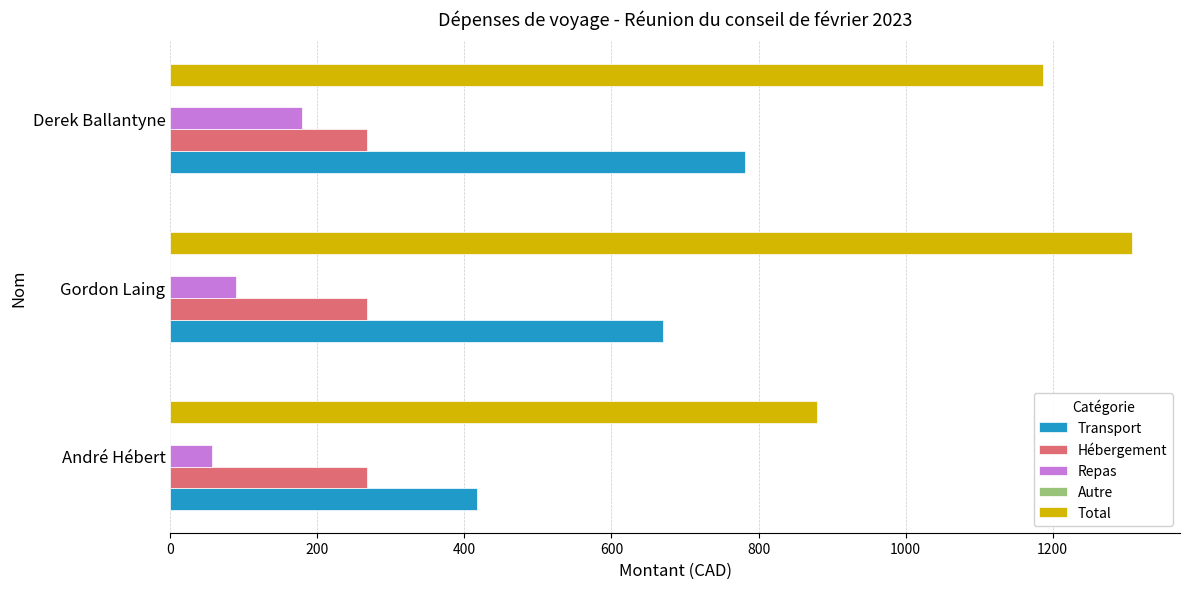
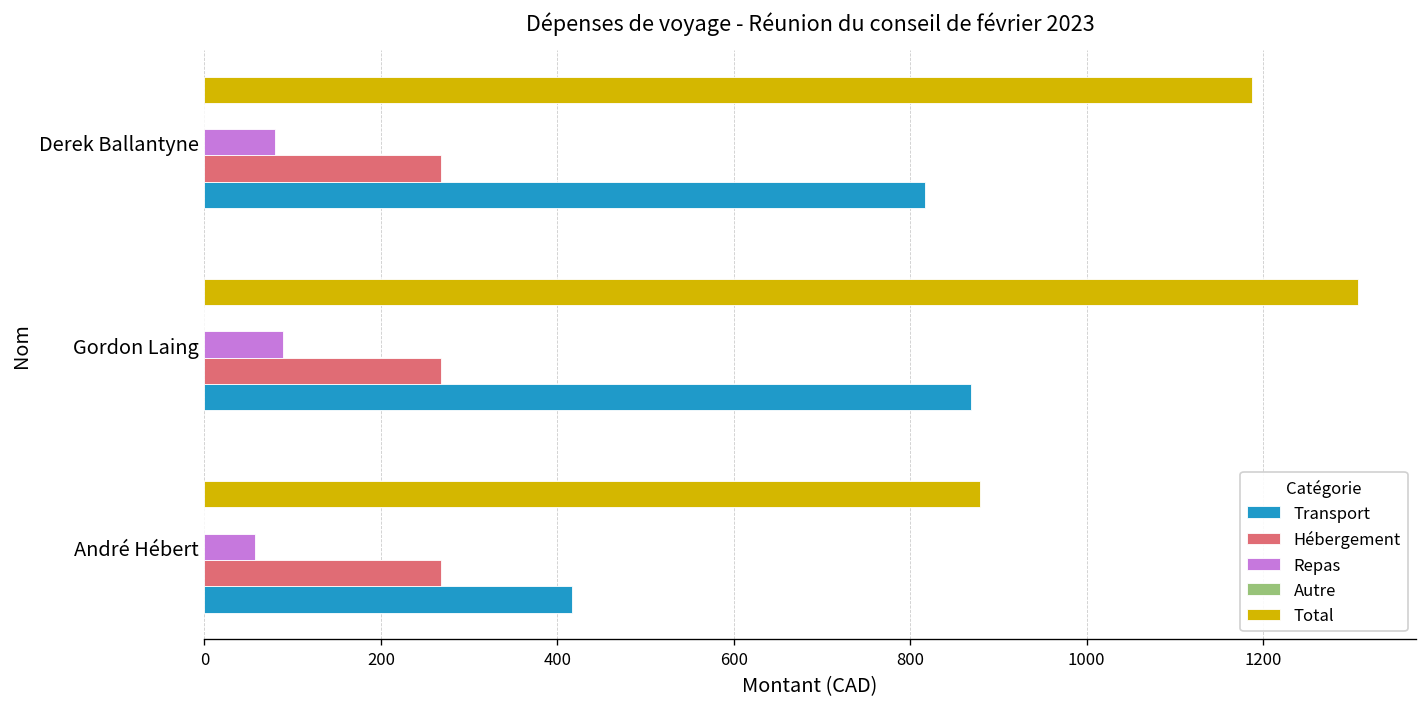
  {
    "Transport": {
-     "Derek Ballantyne": 780,
-     "Gordon Laing": 670,
+     "Derek Ballantyne": 820,
+     "Gordon Laing": 870,
      "André Hébert": 420
    },
    "Hébergement": {
      "Derek Ballantyne": 270,
      "Gordon Laing": 270,
      "André Hébert": 270
    },
    "Repas": {
-     "Derek Ballantyne": 180,
+     "Derek Ballantyne": 80,
      "Gordon Laing": 90,
      "André Hébert": 60
    },
    "Autre": {
      "Derek Ballantyne": 0,
      "Gordon Laing": 0,
      "André Hébert": 0
    },
    "Total": {
      "Derek Ballantyne": 1190,
      "Gordon Laing": 1310,
      "André Hébert": 880
    }
  }
